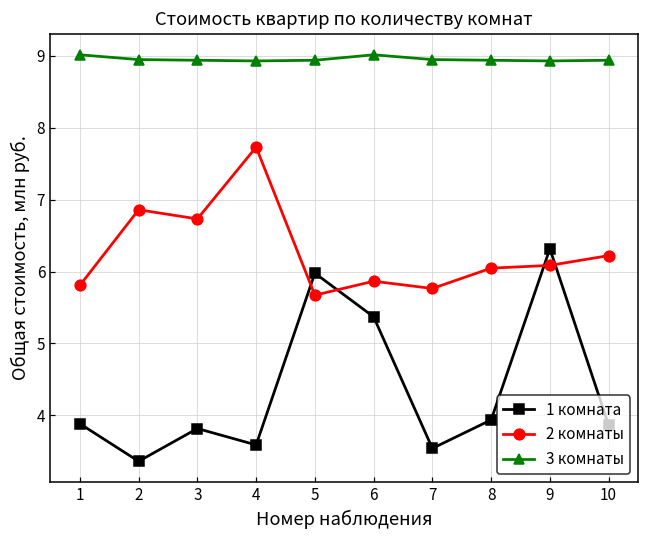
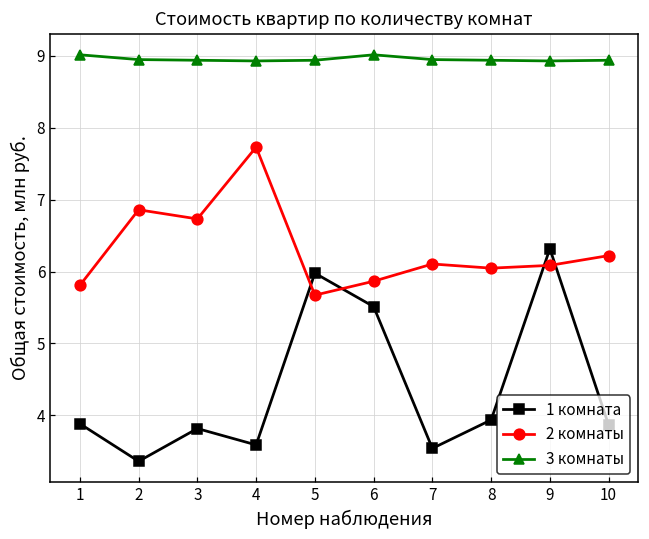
  {
    "1 комната": {
      "1": 3.9,
      "2": 3.4,
      "3": 3.8,
      "4": 3.6,
      "5": 6.0,
-     "6": 5.4,
+     "6": 5.5,
      "7": 3.5,
      "8": 3.9,
      "9": 6.3
    },
    "2 комнаты": {
      "1": 5.8,
      "2": 6.9,
      "3": 6.7,
      "4": 7.7,
      "5": 5.7,
      "6": 5.9,
-     "7": 5.8,
+     "7": 6.1,
      "8": 6.0,
      "9": 6.1,
      "10": 6.2
    },
    "3 комнаты": {
      "1": 9.0,
      "2": 8.9,
      "3": 8.9,
      "4": 8.9,
      "5": 8.9,
      "6": 9.0,
      "7": 8.9,
      "8": 8.9,
      "9": 8.9,
      "10": 8.9
    }
  }
